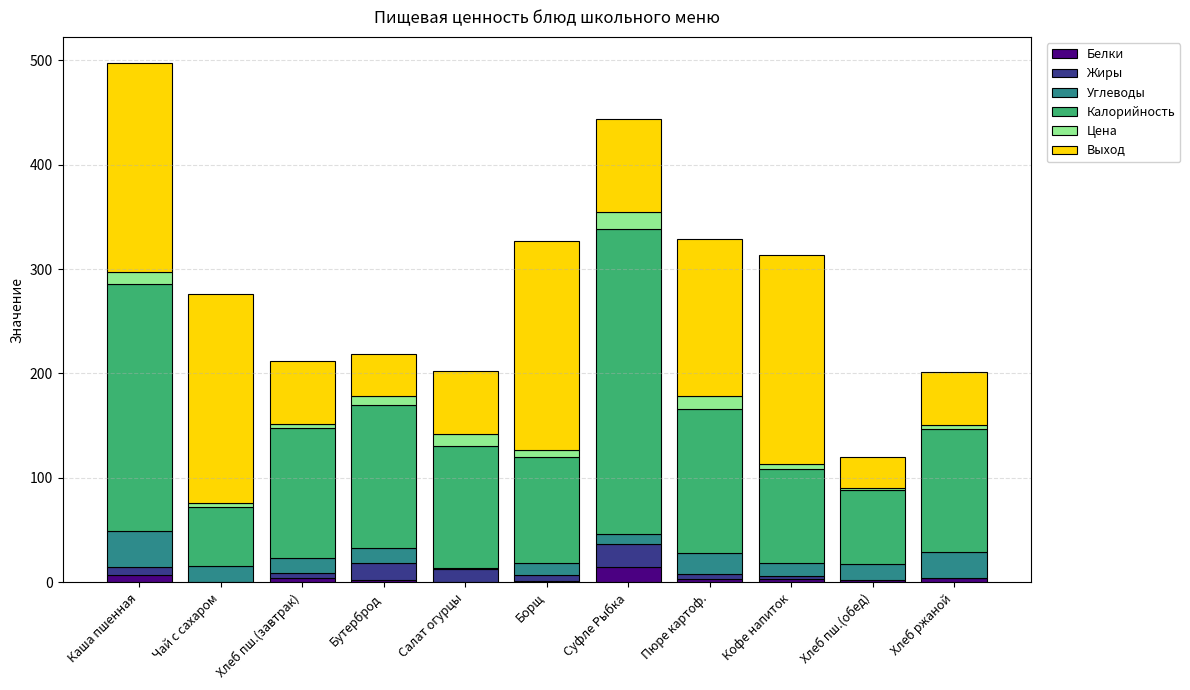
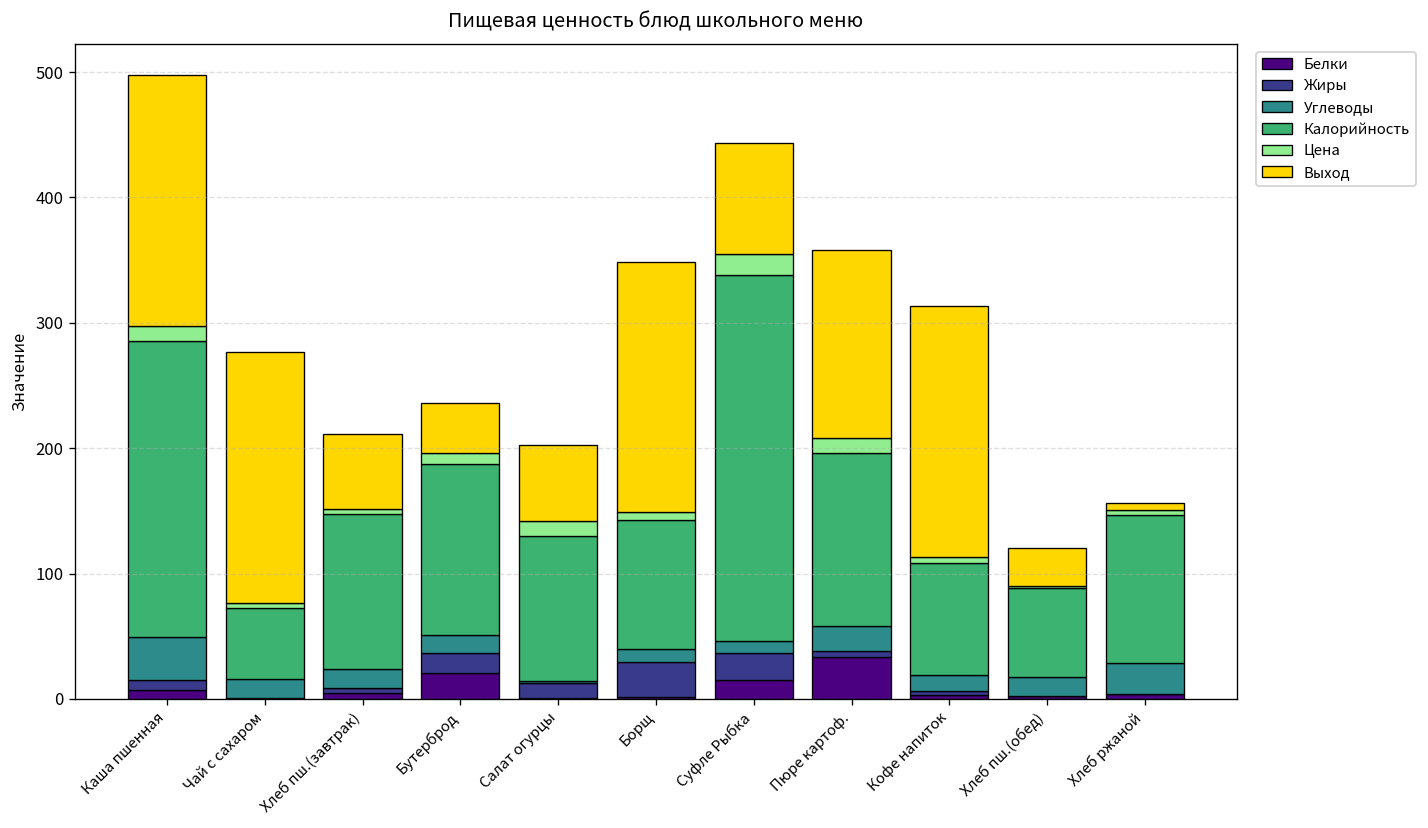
  {
    "Белки": {
      "Каша пшенная": 7,
      "Хлеб пш.(завтрак)": 5,
-     "Бутерброд": 2,
+     "Бутерброд": 20,
      "Суфле Рыбка": 15,
-     "Пюре картоф.": 3,
+     "Пюре картоф.": 33,
      "Кофе напиток": 3,
      "Хлеб ржаной": 4
    },
    "Жиры": {
      "Каша пшенная": 8,
      "Чай с сахаром": 0,
      "Хлеб пш.(завтрак)": 4,
      "Бутерброд": 16,
      "Салат огурцы": 12,
-     "Борщ": 6,
+     "Борщ": 28,
      "Суфле Рыбка": 21,
      "Пюре картоф.": 5,
      "Кофе напиток": 3
    },
    "Цена": {
      "Каша пшенная": 12,
      "Чай с сахаром": 4,
      "Хлеб пш.(завтрак)": 4,
      "Бутерброд": 9,
      "Салат огурцы": 12,
      "Борщ": 6,
      "Суфле Рыбка": 16,
      "Пюре картоф.": 12,
      "Кофе напиток": 5,
      "Хлеб ржаной": 4
    },
    "Выход": {
      "Каша пшенная": 200,
      "Чай с сахаром": 200,
      "Хлеб пш.(завтрак)": 60,
      "Бутерброд": 40,
      "Салат огурцы": 60,
      "Борщ": 200,
      "Суфле Рыбка": 89,
      "Пюре картоф.": 150,
      "Кофе напиток": 200,
      "Хлеб пш.(обед)": 30,
-     "Хлеб ржаной": 50
+     "Хлеб ржаной": 5
    }
  }
